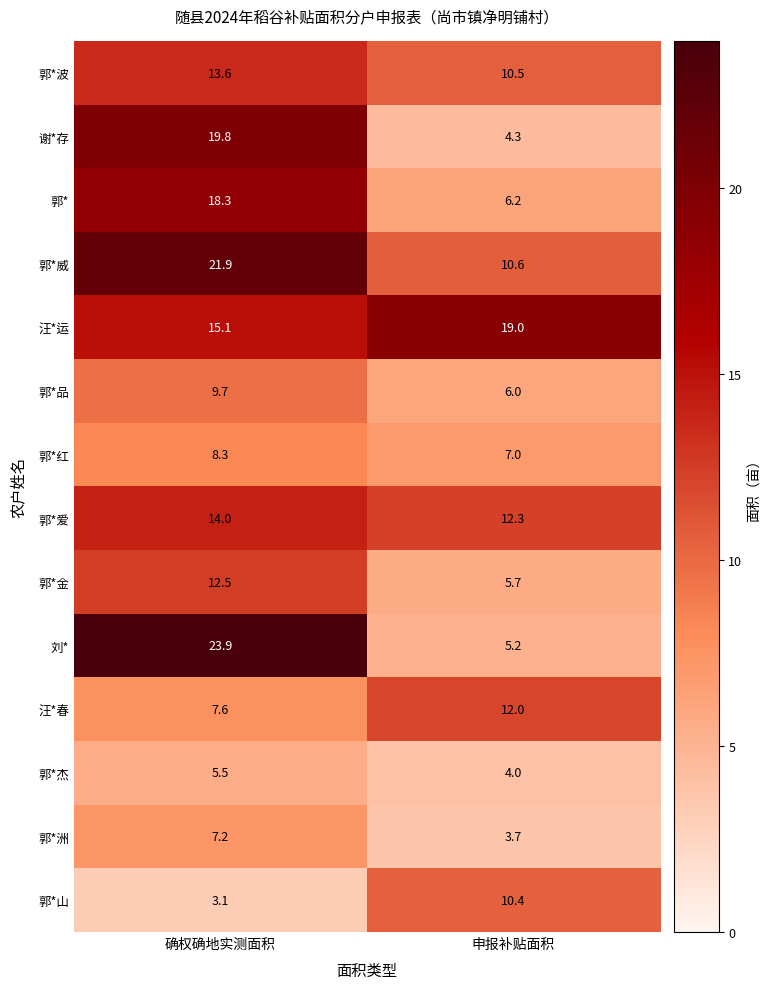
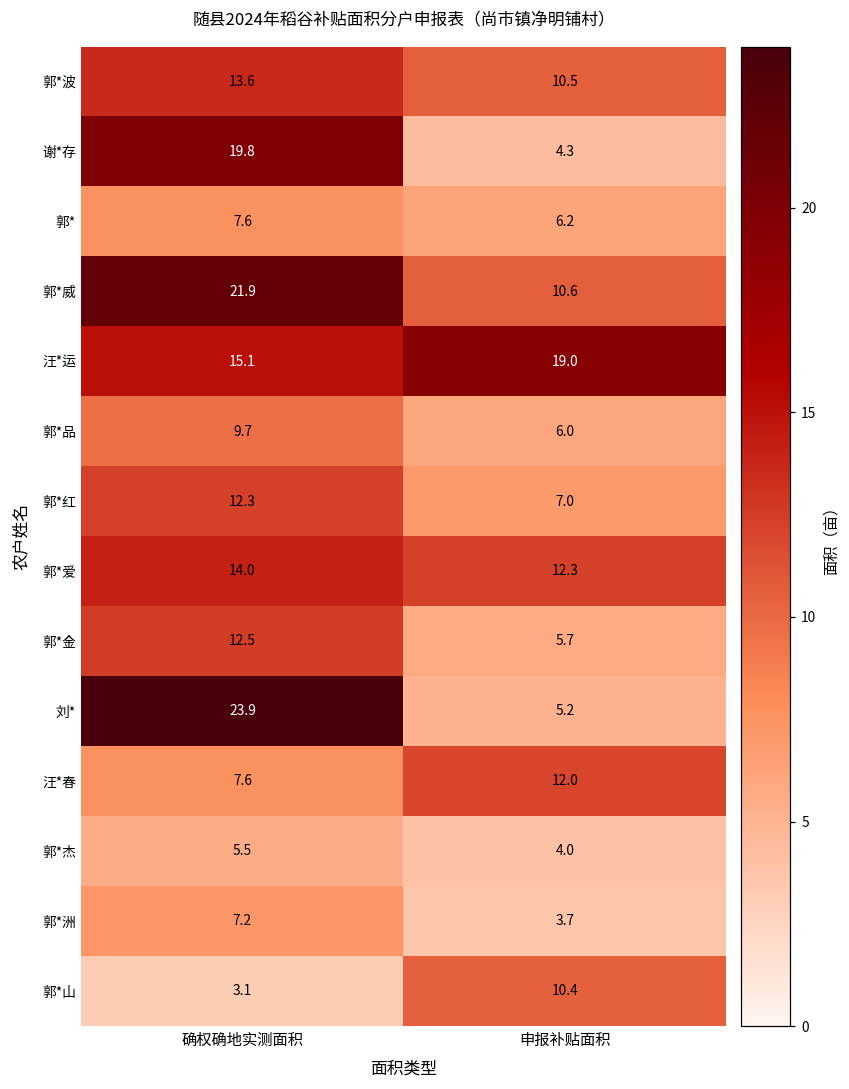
  {
    "郭*波": {
      "确权确地实测面积": 13.6,
      "申报补贴面积": 10.5
    },
    "谢*存": {
      "确权确地实测面积": 19.8,
      "申报补贴面积": 4.3
    },
    "郭*": {
-     "确权确地实测面积": 18.3,
+     "确权确地实测面积": 7.6,
      "申报补贴面积": 6.2
    },
    "郭*威": {
      "确权确地实测面积": 21.9,
      "申报补贴面积": 10.6
    },
    "汪*运": {
      "确权确地实测面积": 15.1,
      "申报补贴面积": 19.0
    },
    "郭*品": {
      "确权确地实测面积": 9.7,
      "申报补贴面积": 6.0
    },
    "郭*红": {
-     "确权确地实测面积": 8.3,
+     "确权确地实测面积": 12.3,
      "申报补贴面积": 7.0
    },
    "郭*爱": {
      "确权确地实测面积": 14.0,
      "申报补贴面积": 12.3
    },
    "郭*金": {
      "确权确地实测面积": 12.5,
      "申报补贴面积": 5.7
    },
    "刘*": {
      "确权确地实测面积": 23.9,
      "申报补贴面积": 5.2
    },
    "汪*春": {
      "确权确地实测面积": 7.6,
      "申报补贴面积": 12.0
    },
    "郭*杰": {
      "确权确地实测面积": 5.5,
      "申报补贴面积": 4.0
    },
    "郭*洲": {
      "确权确地实测面积": 7.2,
      "申报补贴面积": 3.7
    },
    "郭*山": {
      "确权确地实测面积": 3.1,
      "申报补贴面积": 10.4
    }
  }
